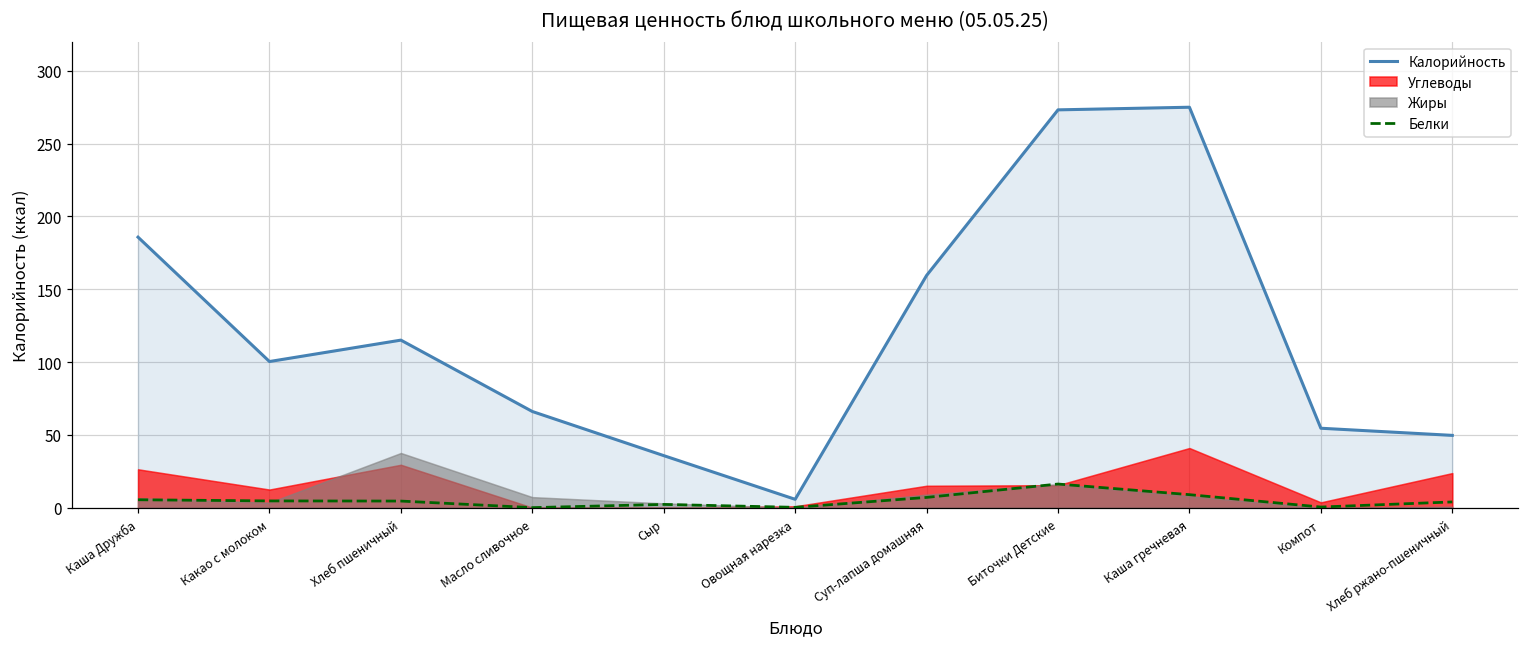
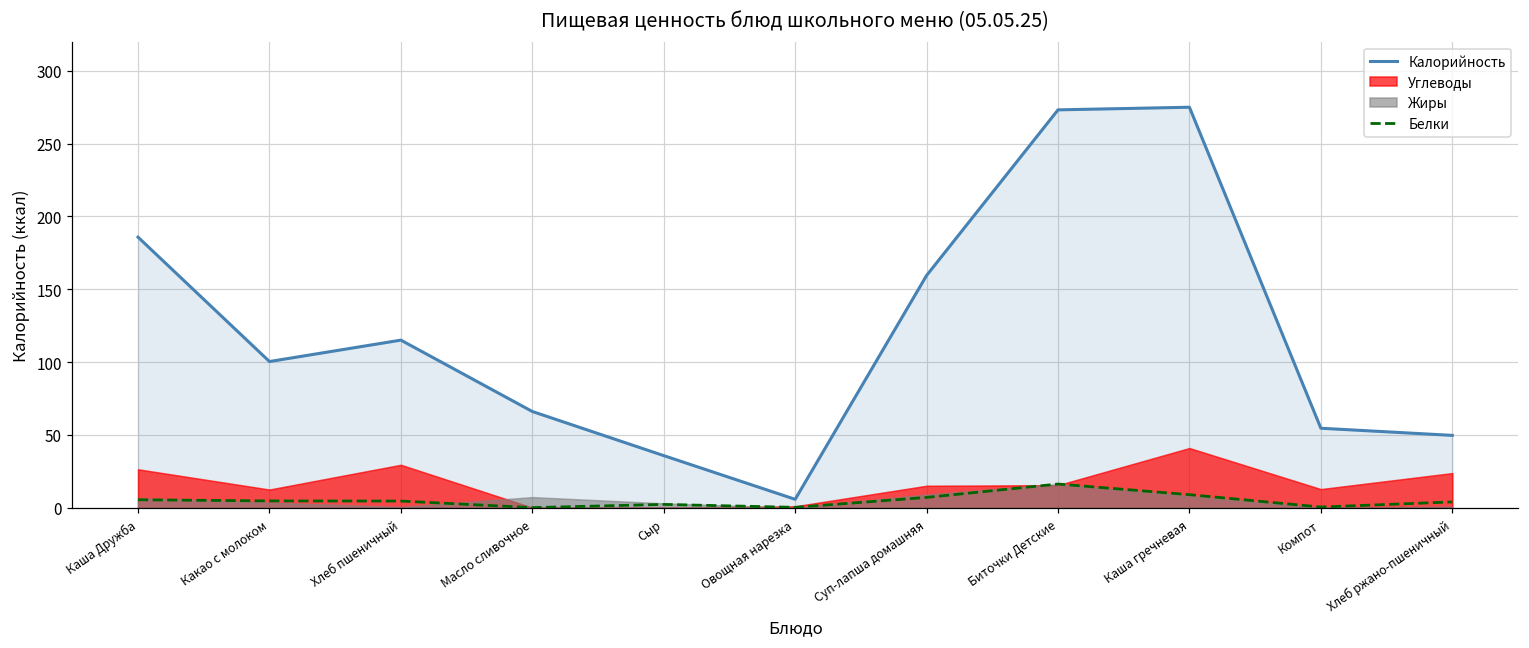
  {
    "Калорийность": {
      "Каша Дружба": 186,
      "Какао с молоком": 100,
      "Хлеб пшеничный": 115,
      "Масло сливочное": 66,
      "Сыр": 36,
      "Овощная нарезка": 6,
      "Суп-лапша домашняя": 160,
      "Биточки Детские": 273,
      "Каша гречневая": 275,
      "Компот": 55,
      "Хлеб ржано-пшеничный": 50
    },
    "Углеводы": {
      "Каша Дружба": 26,
      "Какао с молоком": 13,
      "Хлеб пшеничный": 30,
      "Сыр": 0,
      "Суп-лапша домашняя": 15,
      "Каша гречневая": 41,
-     "Компот": 4,
+     "Компот": 13,
      "Хлеб ржано-пшеничный": 24
    },
    "Белки": {
      "Хлеб пшеничный": 5,
      "Хлеб ржано-пшеничный": 4
    },
    "Жиры": {
-     "Хлеб пшеничный": 38,
+     "Хлеб пшеничный": 1,
      "Масло сливочное": 7
    }
  }
